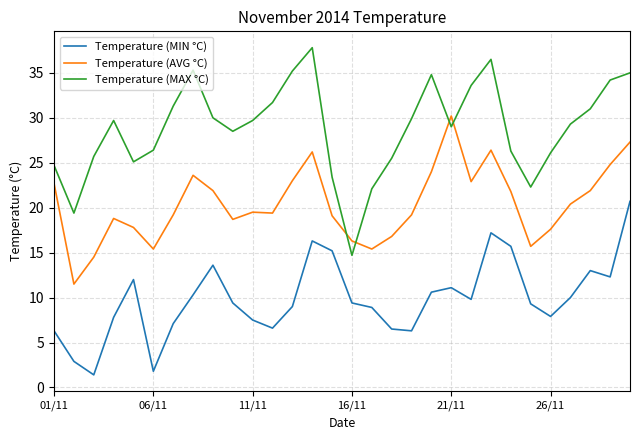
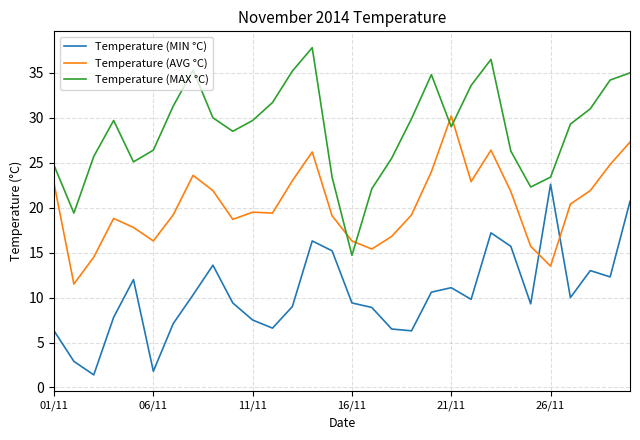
  {
    "Temperature (MIN °C)": {
      "01/11": 6,
      "06/11": 2,
      "11/11": 8,
      "16/11": 9,
      "21/11": 11,
-     "26/11": 8
+     "26/11": 23
    },
    "Temperature (AVG °C)": {
      "01/11": 23,
-     "06/11": 15,
+     "06/11": 16,
      "11/11": 20,
      "16/11": 16,
      "21/11": 30,
-     "26/11": 18
+     "26/11": 14
    },
    "Temperature (MAX °C)": {
      "01/11": 25,
      "06/11": 26,
      "11/11": 30,
      "16/11": 15,
      "21/11": 29,
-     "26/11": 26
+     "26/11": 23
    }
  }
